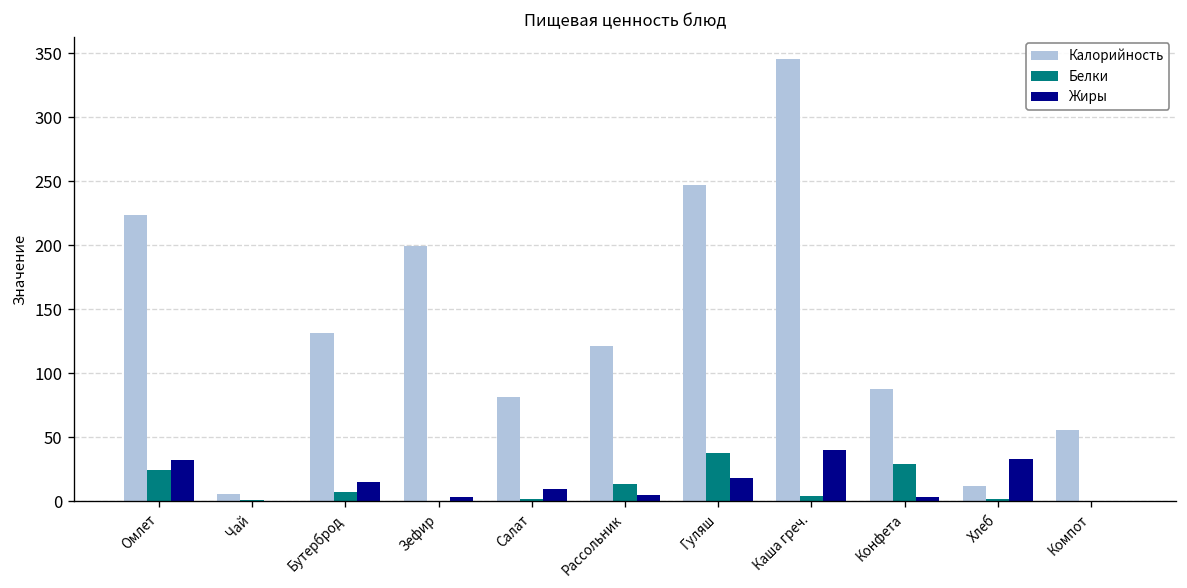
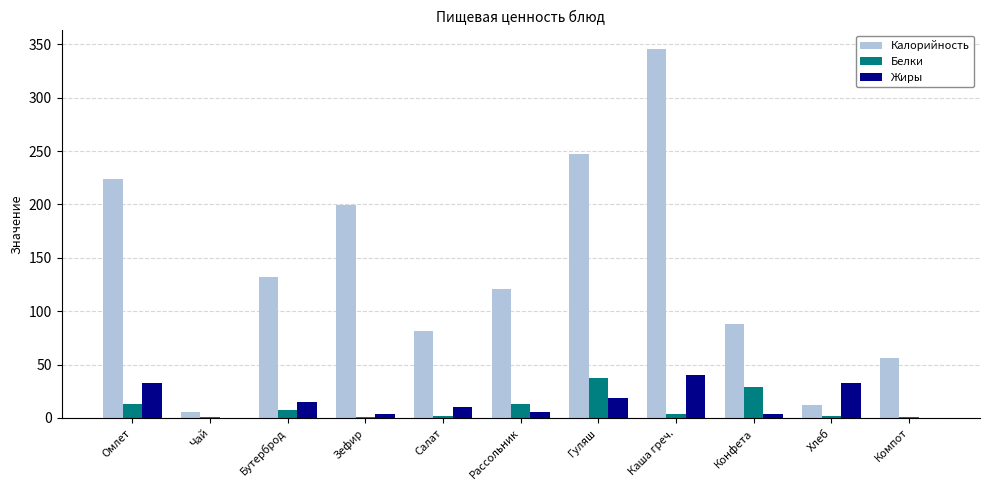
  {
    "Калорийность": {
      "Омлет": 224,
      "Чай": 6,
      "Бутерброд": 132,
      "Зефир": 200,
      "Салат": 82,
      "Рассольник": 121,
      "Гуляш": 247,
      "Каша греч.": 346,
      "Конфета": 88,
      "Хлеб": 12,
      "Компот": 56
    },
    "Белки": {
-     "Омлет": 24,
+     "Омлет": 13,
      "Бутерброд": 8,
      "Рассольник": 13,
      "Гуляш": 38,
      "Каша греч.": 4,
      "Конфета": 29
    },
    "Жиры": {
      "Омлет": 33,
      "Бутерброд": 15,
      "Зефир": 3,
      "Салат": 10,
      "Рассольник": 5,
      "Гуляш": 18,
      "Каша греч.": 40,
      "Конфета": 3,
      "Хлеб": 33
    }
  }
